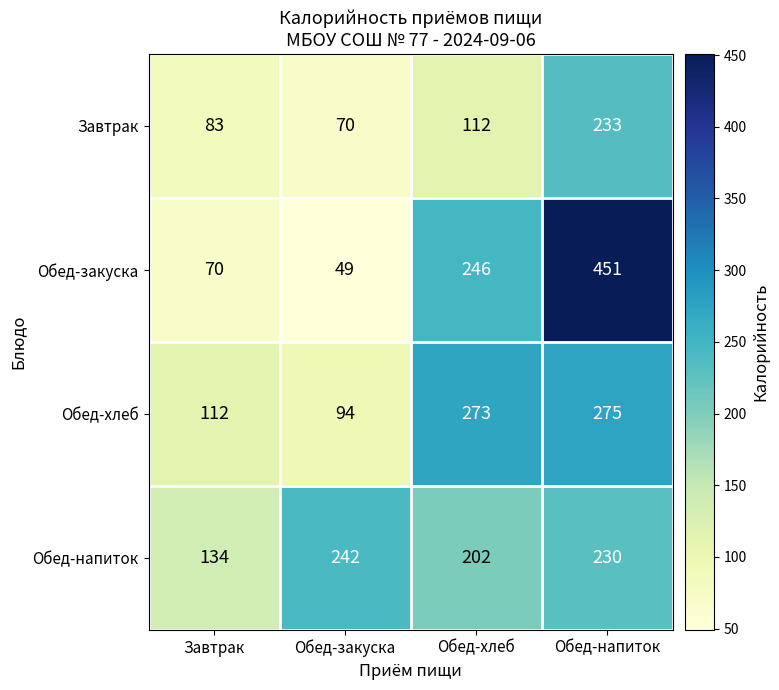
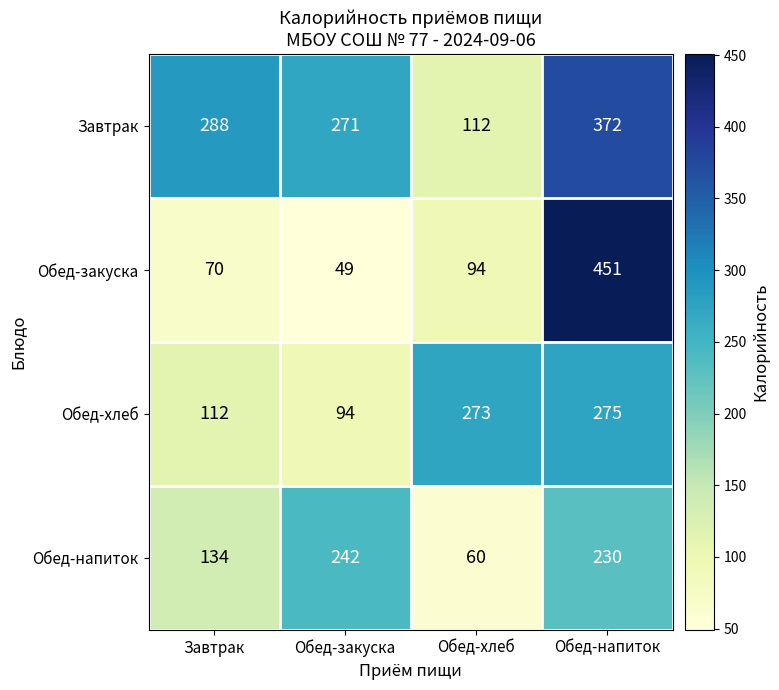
  {
    "Завтрак": {
-     "Завтрак": 83,
-     "Обед-закуска": 70,
+     "Завтрак": 288,
+     "Обед-закуска": 271,
      "Обед-хлеб": 112,
-     "Обед-напиток": 233
+     "Обед-напиток": 372
    },
    "Обед-закуска": {
      "Завтрак": 70,
      "Обед-закуска": 49,
-     "Обед-хлеб": 246,
+     "Обед-хлеб": 94,
      "Обед-напиток": 451
    },
    "Обед-хлеб": {
      "Завтрак": 112,
      "Обед-закуска": 94,
      "Обед-хлеб": 273,
      "Обед-напиток": 275
    },
    "Обед-напиток": {
      "Завтрак": 134,
      "Обед-закуска": 242,
-     "Обед-хлеб": 202,
+     "Обед-хлеб": 60,
      "Обед-напиток": 230
    }
  }
